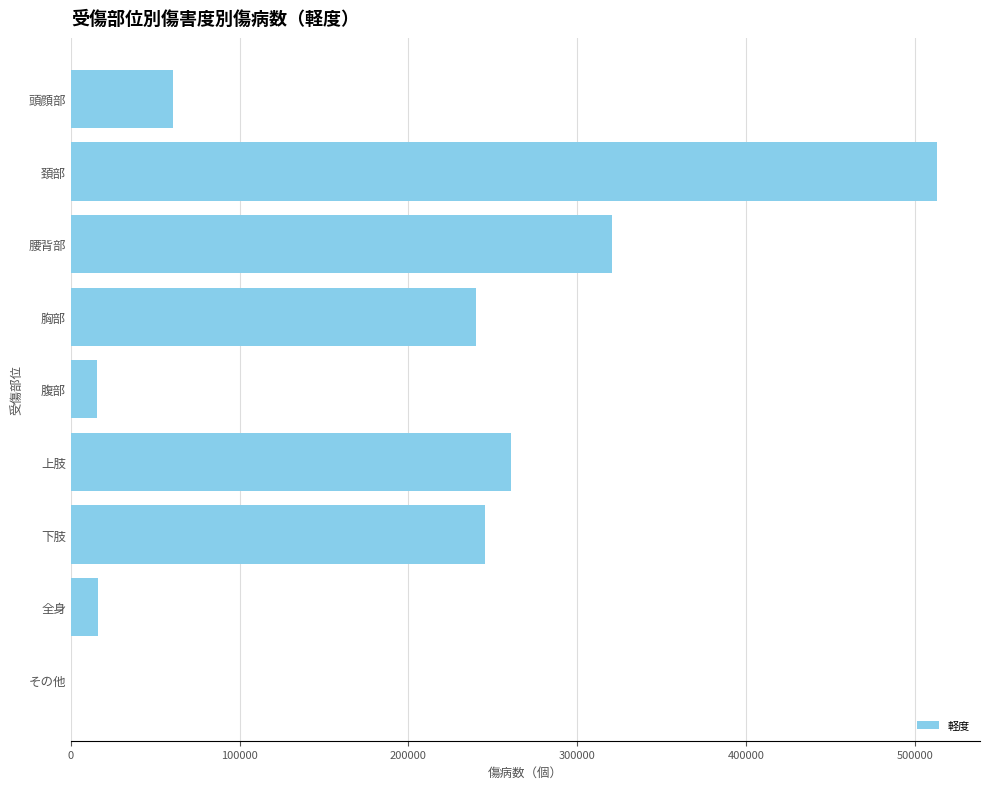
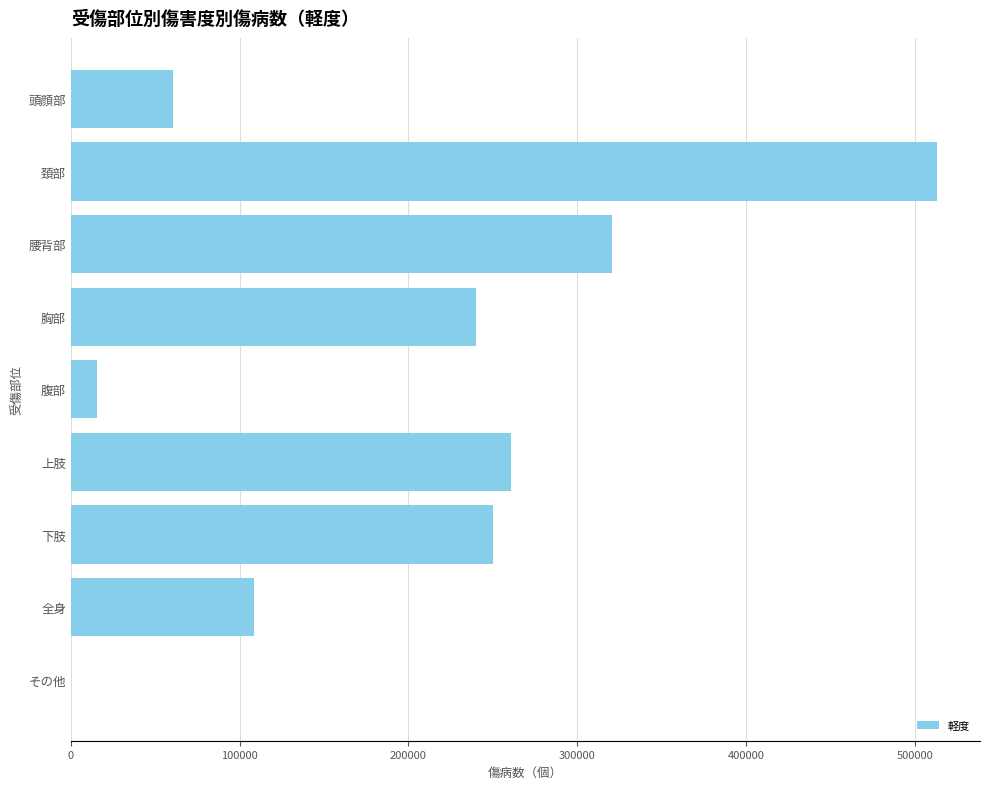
  {
    "頭顔部": 60000,
    "頚部": 513000,
    "腰背部": 321000,
    "胸部": 240000,
    "腹部": 16000,
    "上肢": 261000,
-   "下肢": 245000,
-   "全身": 16000,
+   "下肢": 250000,
+   "全身": 108000,
    "その他": 0
  }
